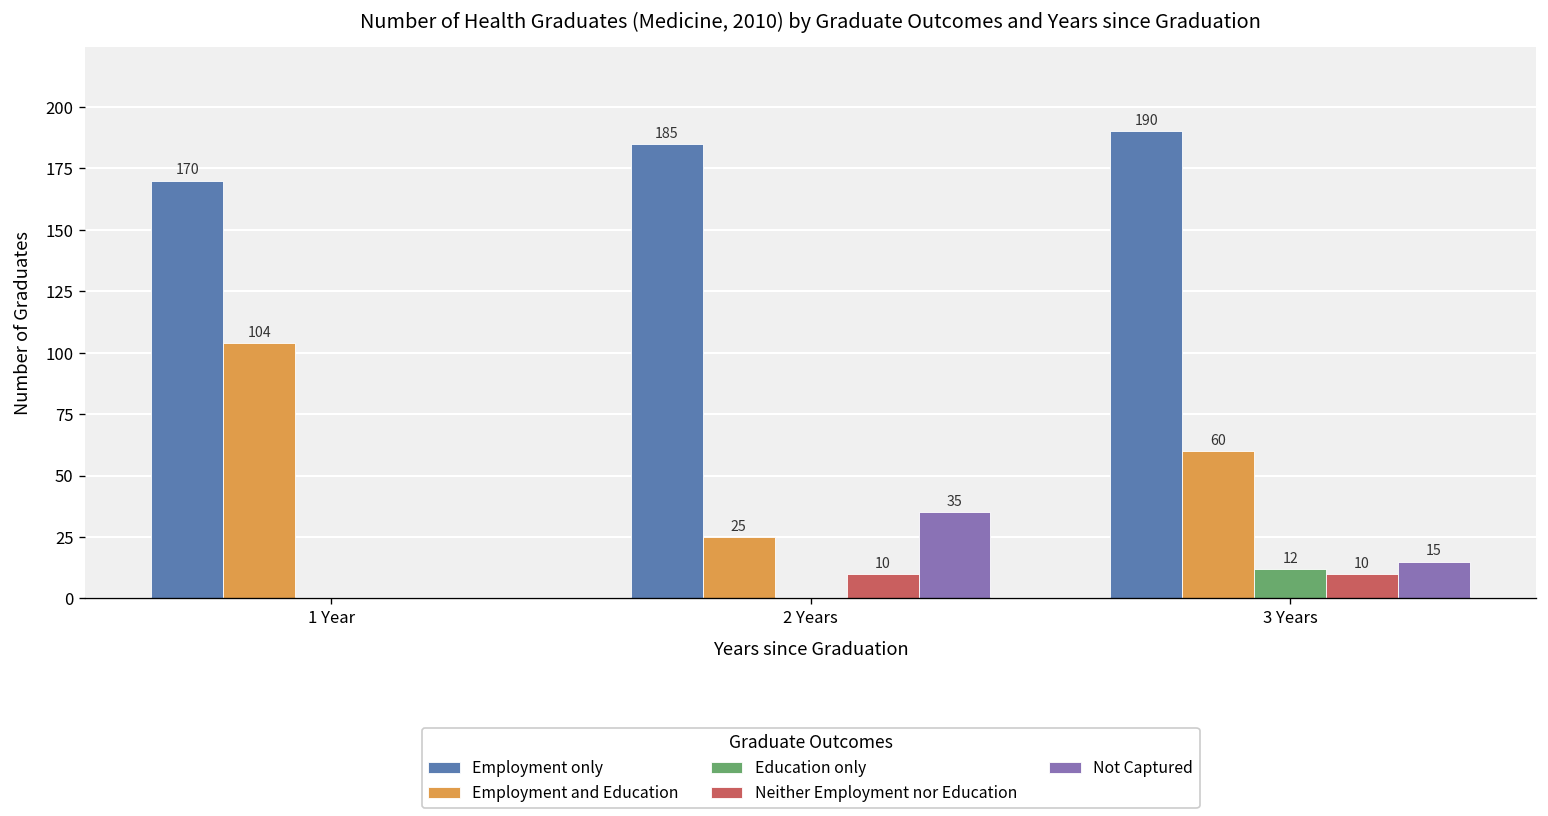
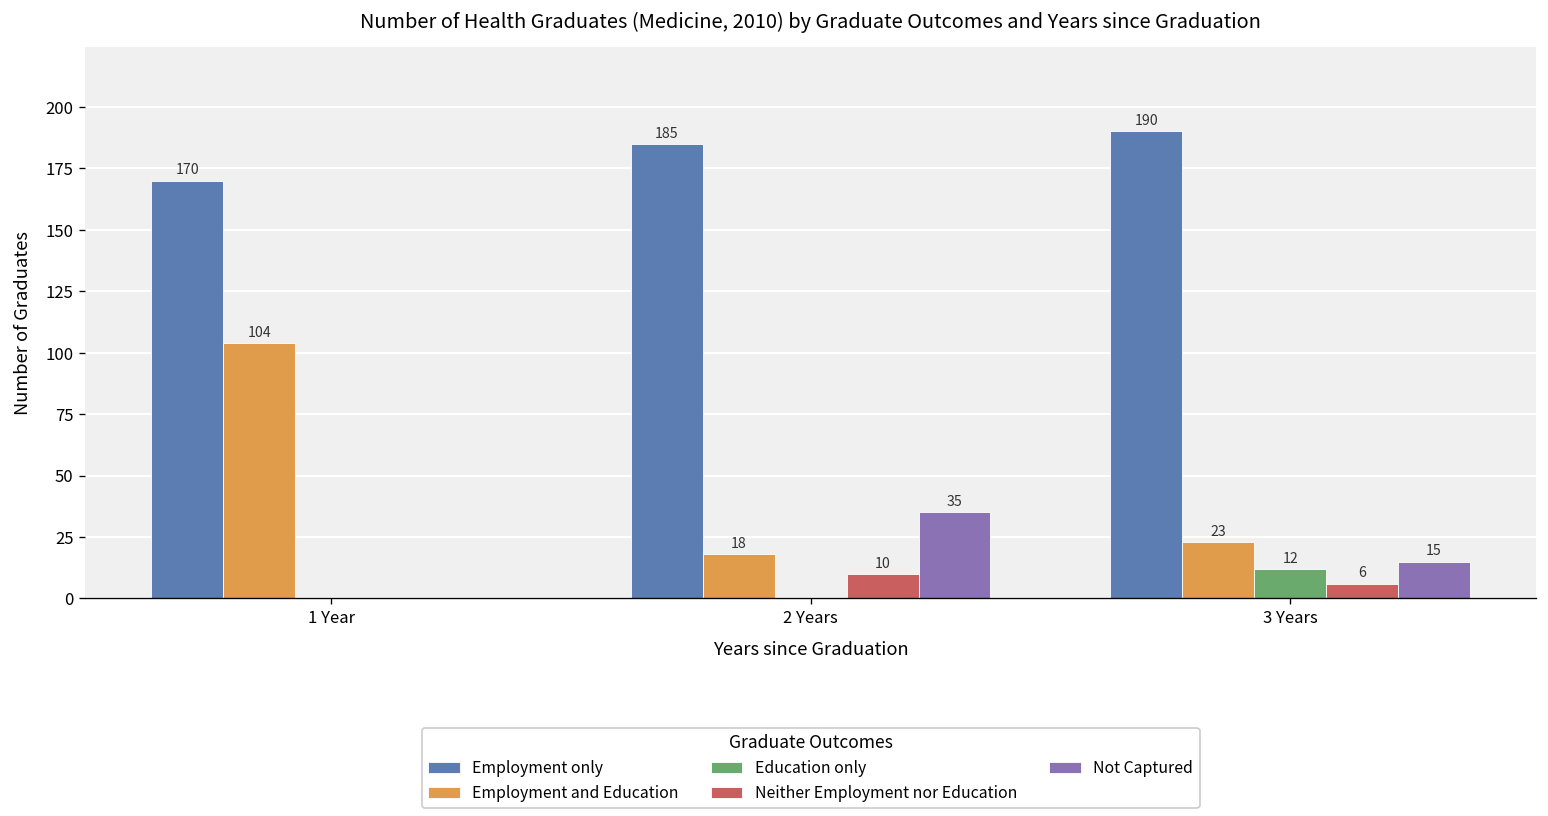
  {
    "Employment and Education": {
      "1 Year": 104,
-     "2 Years": 25,
-     "3 Years": 60
+     "2 Years": 18,
+     "3 Years": 23
    },
    "Education only": {
      "3 Years": 12
    },
    "Neither Employment nor Education": {
      "2 Years": 10,
-     "3 Years": 10
+     "3 Years": 6
    }
  }
